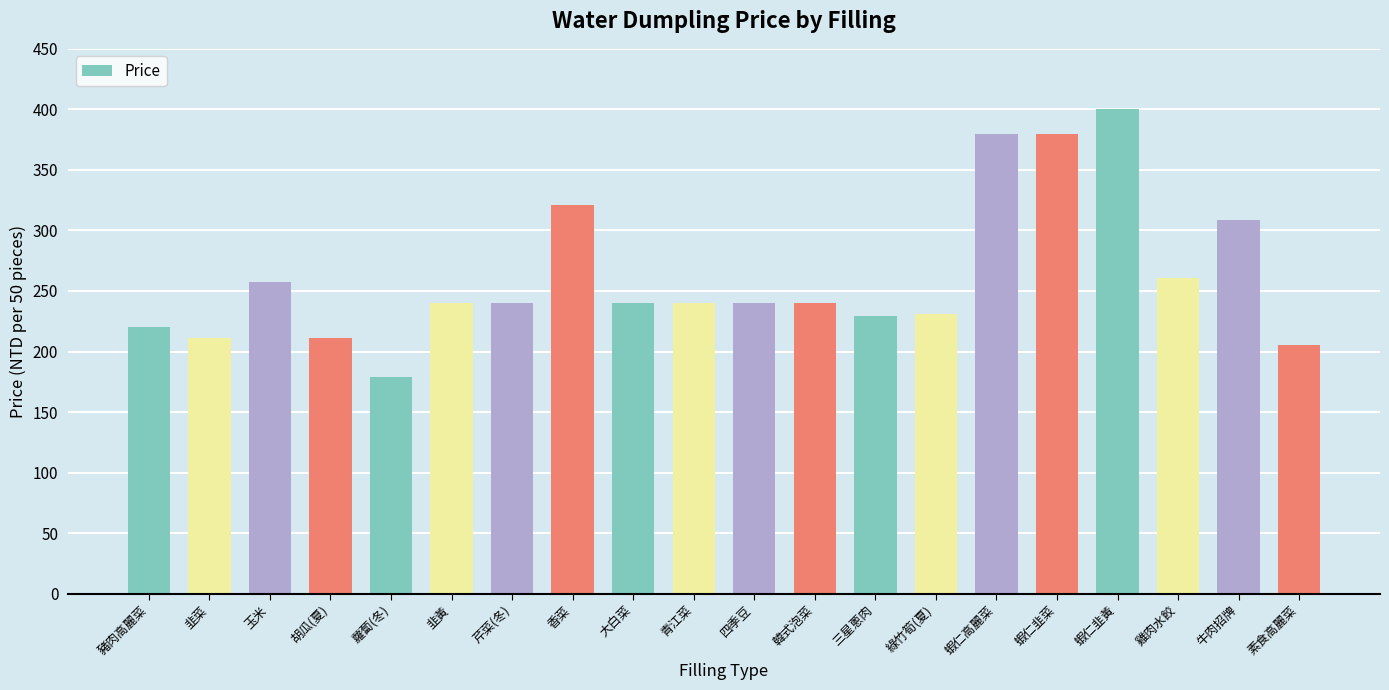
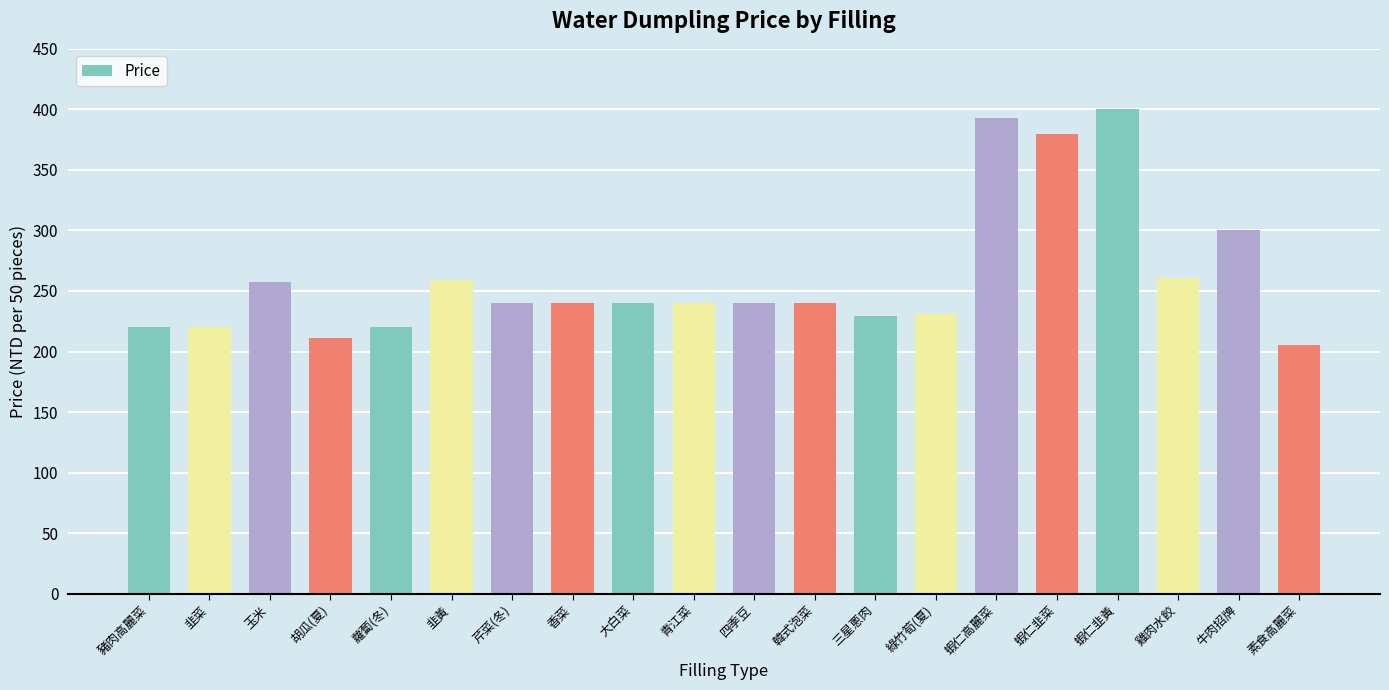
  {
    "豬肉高麗菜": 220,
-   "韭菜": 211,
+   "韭菜": 220,
    "玉米": 257,
    "胡瓜(夏)": 211,
-   "蘿蔔(冬)": 179,
-   "韭黃": 240,
+   "蘿蔔(冬)": 220,
+   "韭黃": 259,
    "芹菜(冬)": 240,
-   "香菜": 321,
+   "香菜": 240,
    "大白菜": 240,
    "青江菜": 240,
    "四季豆": 240,
    "韓式泡菜": 240,
    "三星蔥肉": 229,
    "綠竹筍(夏)": 231,
-   "蝦仁高麗菜": 380,
+   "蝦仁高麗菜": 393,
    "蝦仁韭菜": 380,
    "蝦仁韭黃": 400,
    "雞肉水餃": 261,
-   "牛肉招牌": 309,
+   "牛肉招牌": 300,
    "素食高麗菜": 205
  }
